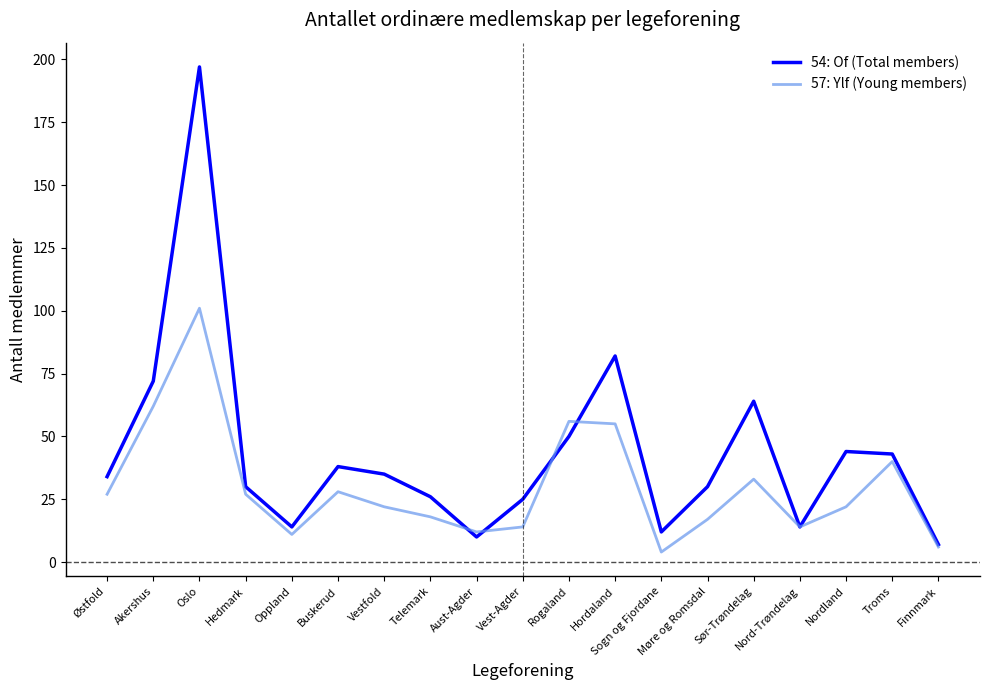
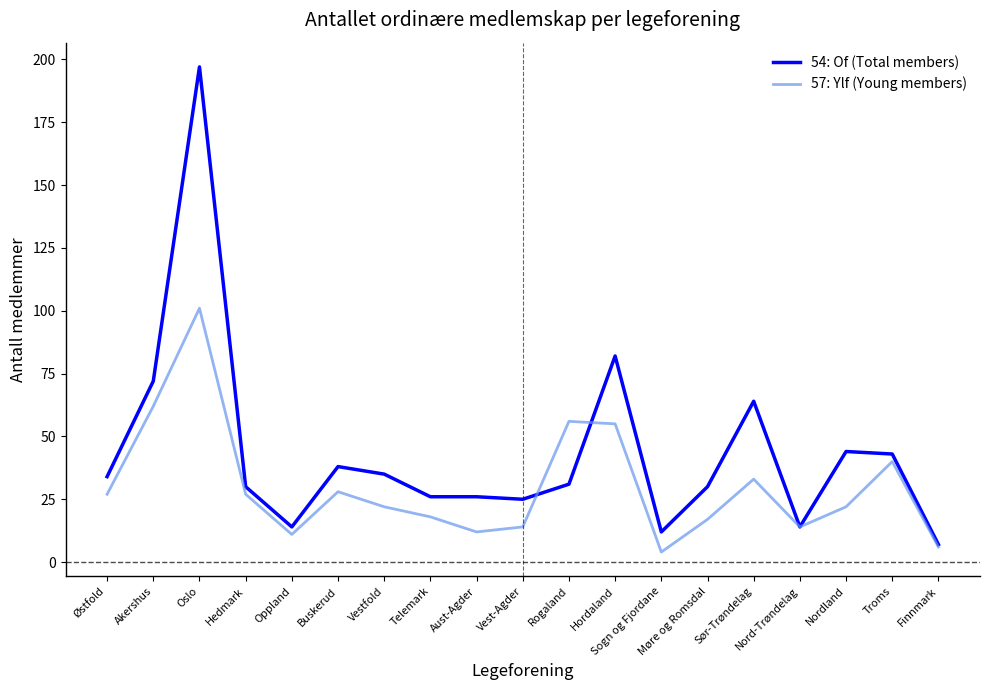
  {
    "54: Of (Total members)": {
      "Østfold": 34,
      "Akershus": 72,
      "Oslo": 197,
      "Hedmark": 30,
      "Oppland": 14,
      "Buskerud": 38,
      "Vestfold": 35,
      "Telemark": 26,
-     "Aust-Agder": 10,
+     "Aust-Agder": 26,
      "Vest-Agder": 25,
-     "Rogaland": 50,
+     "Rogaland": 31,
      "Hordaland": 82,
      "Sogn og Fjordane": 12,
      "Møre og Romsdal": 30,
      "Sør-Trøndelag": 64,
      "Nordland": 44,
      "Troms": 43
    },
    "57: Ylf (Young members)": {
      "Østfold": 27,
      "Akershus": 62,
      "Oslo": 101,
      "Hedmark": 27,
      "Oppland": 11,
      "Buskerud": 28,
      "Vestfold": 22,
      "Telemark": 18,
      "Aust-Agder": 12,
      "Vest-Agder": 14,
      "Rogaland": 56,
      "Hordaland": 55,
      "Sogn og Fjordane": 4,
      "Møre og Romsdal": 17,
      "Sør-Trøndelag": 33,
      "Nordland": 22,
      "Troms": 40
    }
  }
